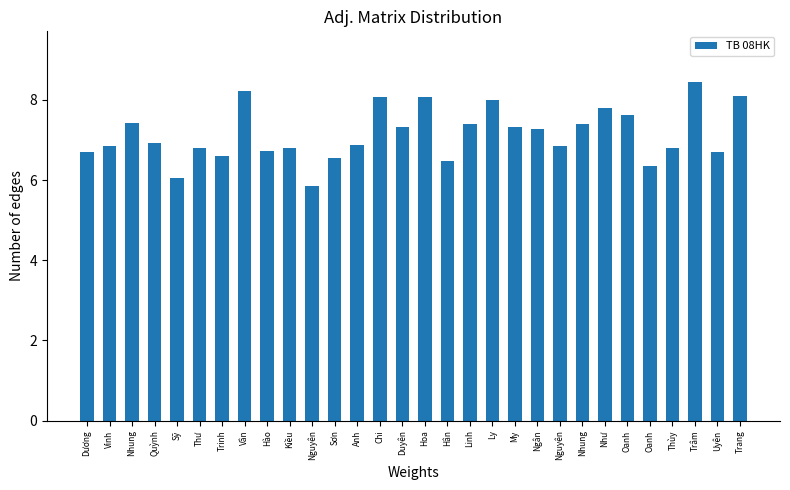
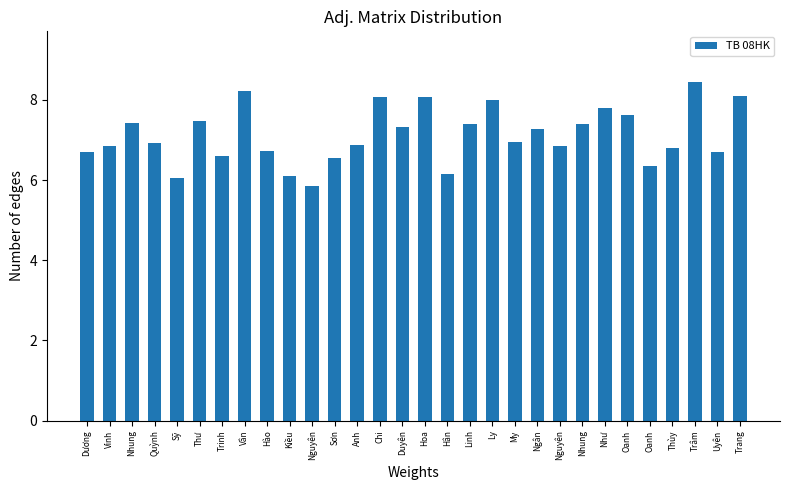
  {
    "Dương": 6.7,
    "Vinh": 6.8,
    "Quỳnh": 6.9,
    "Sỹ": 6.1,
-   "Thư": 6.8,
+   "Thư": 7.5,
    "Trinh": 6.6,
    "Vân": 8.2,
    "Hào": 6.7,
-   "Kiều": 6.8,
+   "Kiều": 6.1,
    "Sơn": 6.5,
    "Anh": 6.9,
    "Chi": 8.1,
    "Duyên": 7.3,
    "Hoa": 8.1,
-   "Hân": 6.5,
+   "Hân": 6.1,
    "Linh": 7.4,
    "Ly": 8.0,
-   "My": 7.3,
+   "My": 6.9,
    "Ngân": 7.3,
    "Như": 7.8,
    "Thùy": 6.8,
    "Trâm": 8.4,
    "Uyên": 6.7,
    "Trang": 8.1
  }
